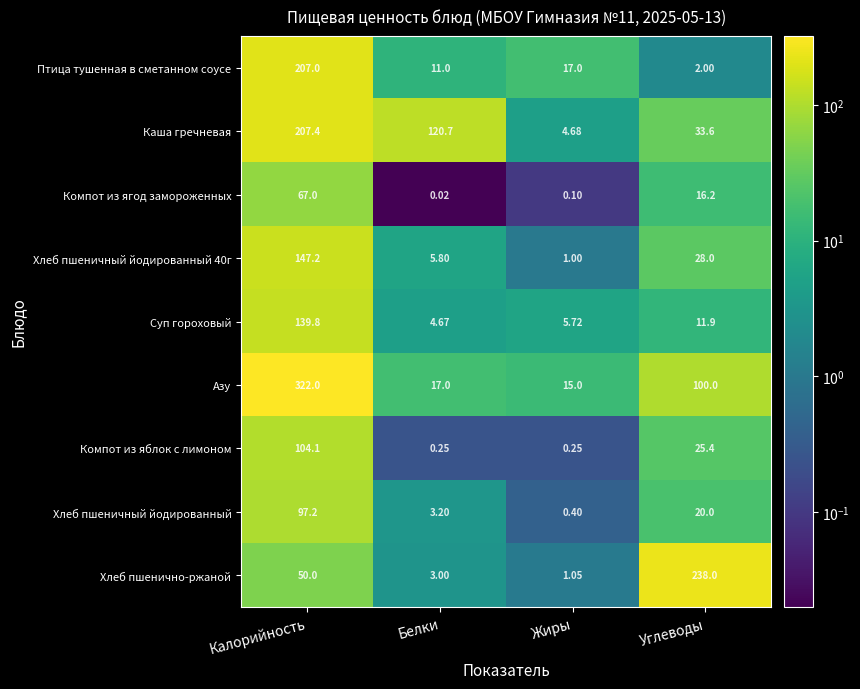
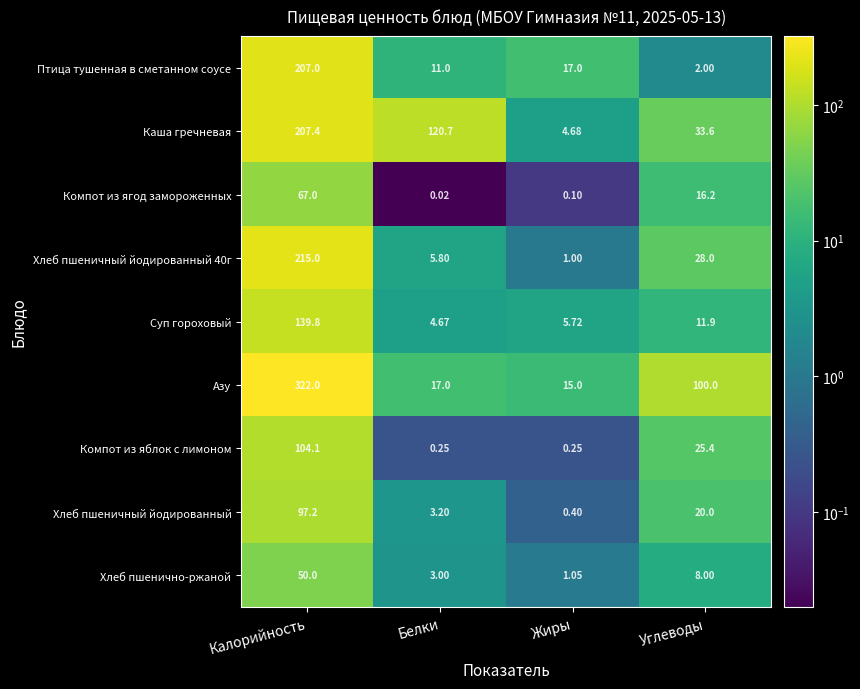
  {
    "Птица тушенная в сметанном соусе": {
      "Калорийность": 207.0,
      "Белки": 11.0,
      "Жиры": 17.0,
      "Углеводы": 2.00
    },
    "Каша гречневая": {
      "Калорийность": 207.4,
      "Белки": 120.7,
      "Жиры": 4.68,
      "Углеводы": 33.6
    },
    "Компот из ягод замороженных": {
      "Калорийность": 67.0,
      "Белки": 0.02,
      "Жиры": 0.10,
      "Углеводы": 16.2
    },
    "Хлеб пшеничный йодированный 40г": {
-     "Калорийность": 147.2,
+     "Калорийность": 215.0,
      "Белки": 5.80,
      "Жиры": 1.00,
      "Углеводы": 28.0
    },
    "Суп гороховый": {
      "Калорийность": 139.8,
      "Белки": 4.67,
      "Жиры": 5.72,
      "Углеводы": 11.9
    },
    "Азу": {
      "Калорийность": 322.0,
      "Белки": 17.0,
      "Жиры": 15.0,
      "Углеводы": 100.0
    },
    "Компот из яблок с лимоном": {
      "Калорийность": 104.1,
      "Белки": 0.25,
      "Жиры": 0.25,
      "Углеводы": 25.4
    },
    "Хлеб пшеничный йодированный": {
      "Калорийность": 97.2,
      "Белки": 3.20,
      "Жиры": 0.40,
      "Углеводы": 20.0
    },
    "Хлеб пшенично-ржаной": {
      "Калорийность": 50.0,
      "Белки": 3.00,
      "Жиры": 1.05,
-     "Углеводы": 238.0
+     "Углеводы": 8.00
    }
  }
